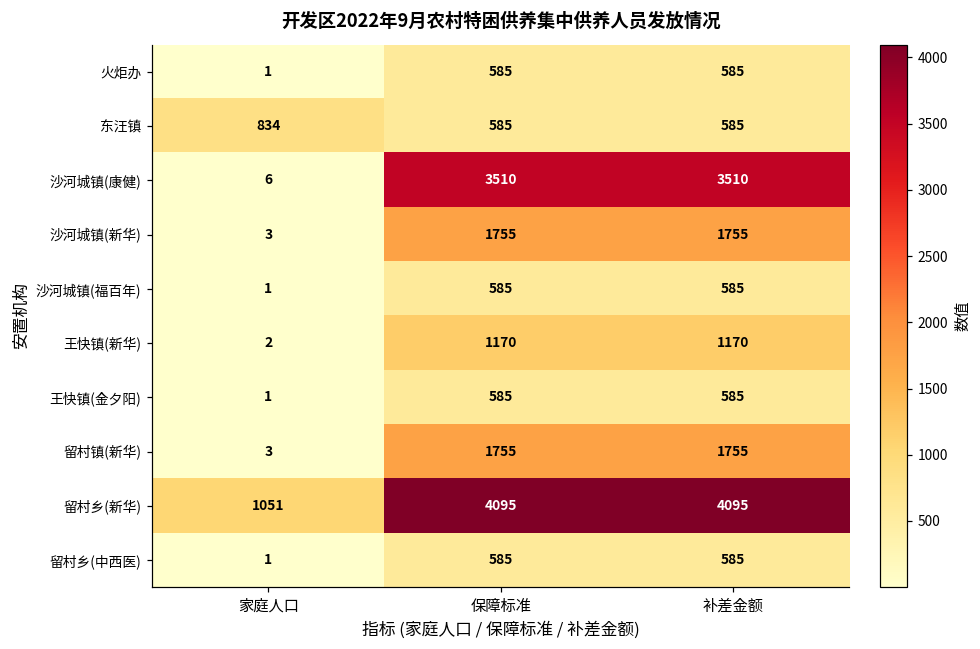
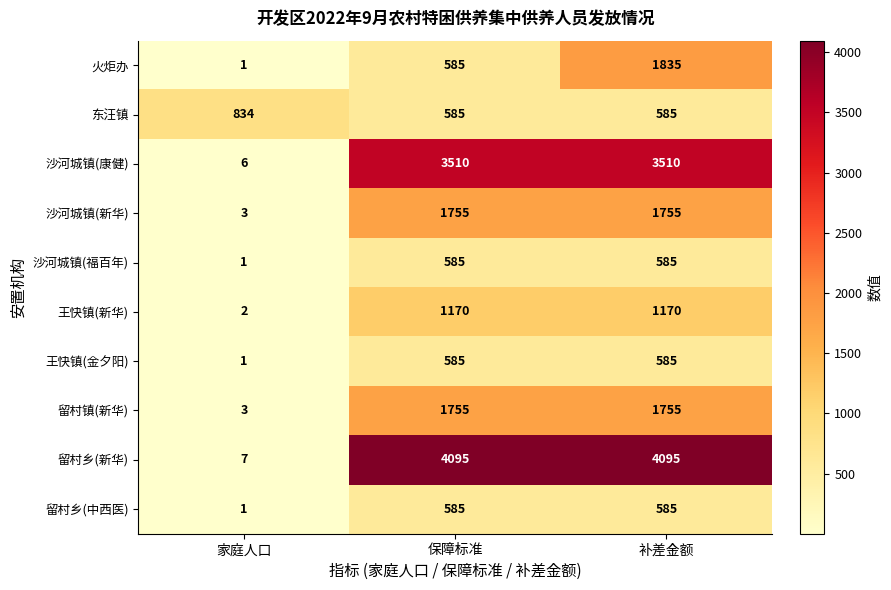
  {
    "火炬办": {
      "家庭人口": 1,
      "保障标准": 585,
-     "补差金额": 585
+     "补差金额": 1835
    },
    "东汪镇": {
      "家庭人口": 834,
      "保障标准": 585,
      "补差金额": 585
    },
    "沙河城镇(康健)": {
      "家庭人口": 6,
      "保障标准": 3510,
      "补差金额": 3510
    },
    "沙河城镇(新华)": {
      "家庭人口": 3,
      "保障标准": 1755,
      "补差金额": 1755
    },
    "沙河城镇(福百年)": {
      "家庭人口": 1,
      "保障标准": 585,
      "补差金额": 585
    },
    "王快镇(新华)": {
      "家庭人口": 2,
      "保障标准": 1170,
      "补差金额": 1170
    },
    "王快镇(金夕阳)": {
      "家庭人口": 1,
      "保障标准": 585,
      "补差金额": 585
    },
    "留村镇(新华)": {
      "家庭人口": 3,
      "保障标准": 1755,
      "补差金额": 1755
    },
    "留村乡(新华)": {
-     "家庭人口": 1051,
+     "家庭人口": 7,
      "保障标准": 4095,
      "补差金额": 4095
    },
    "留村乡(中西医)": {
      "家庭人口": 1,
      "保障标准": 585,
      "补差金额": 585
    }
  }
